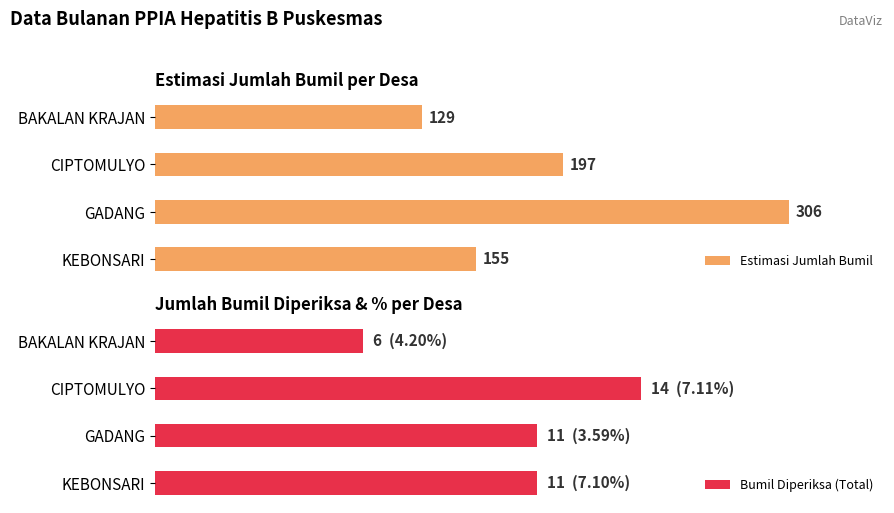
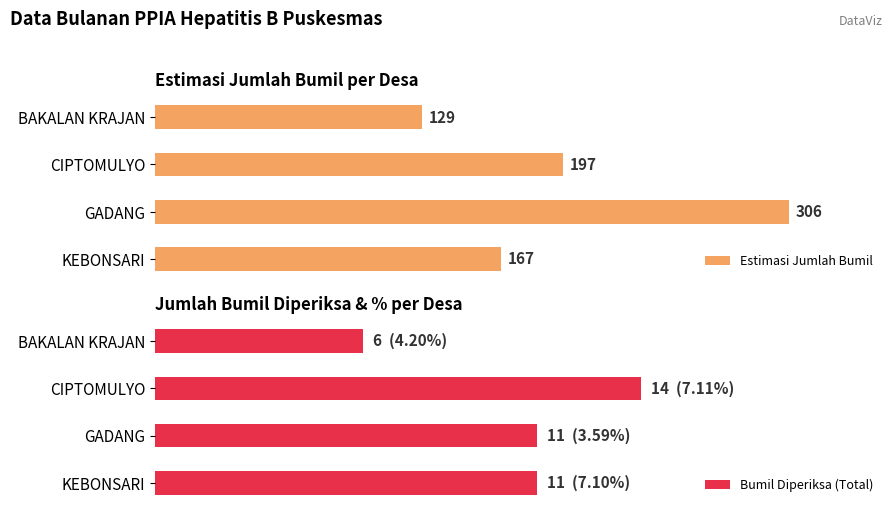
  {
    "Estimasi Jumlah Bumil per Desa": {
      "BAKALAN KRAJAN": 129,
      "CIPTOMULYO": 197,
      "GADANG": 306,
-     "KEBONSARI": 155
+     "KEBONSARI": 167
    },
    "Jumlah Bumil Diperiksa & % per Desa": {
      "BAKALAN KRAJAN": 6,
      "CIPTOMULYO": 14,
      "GADANG": 11,
      "KEBONSARI": 11
    }
  }
